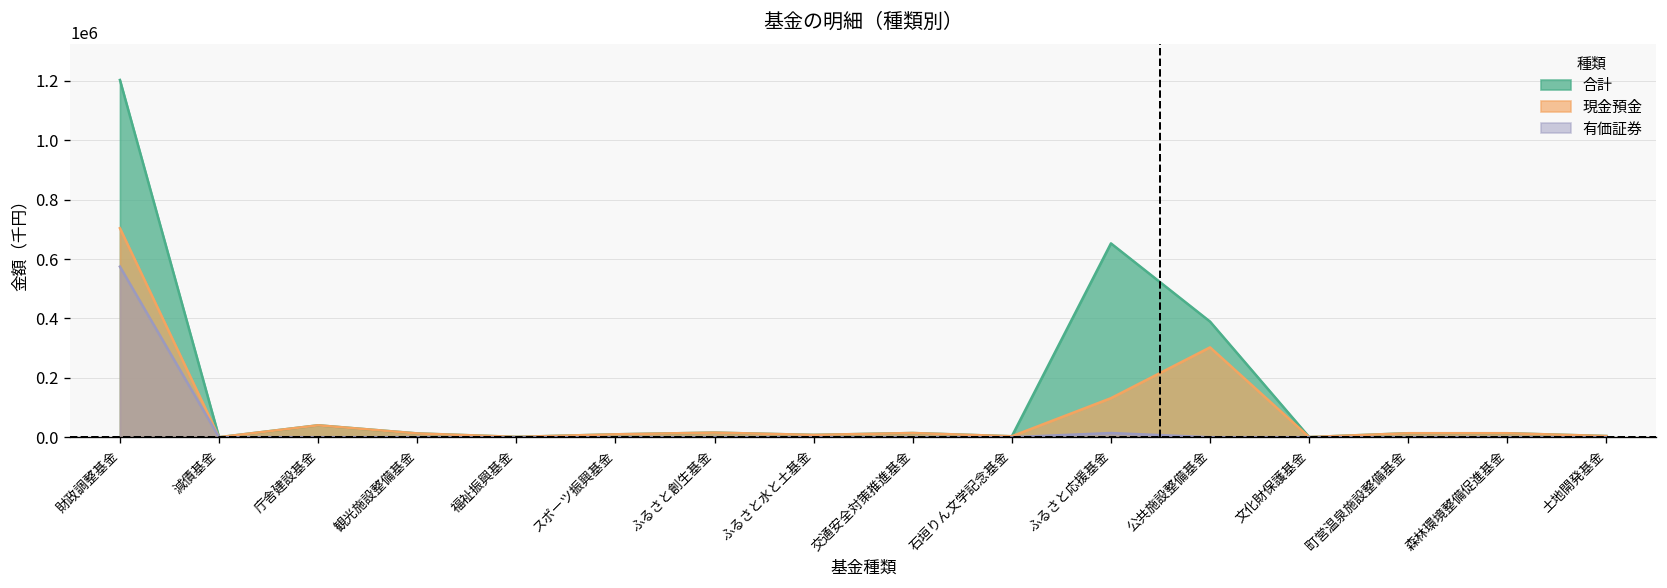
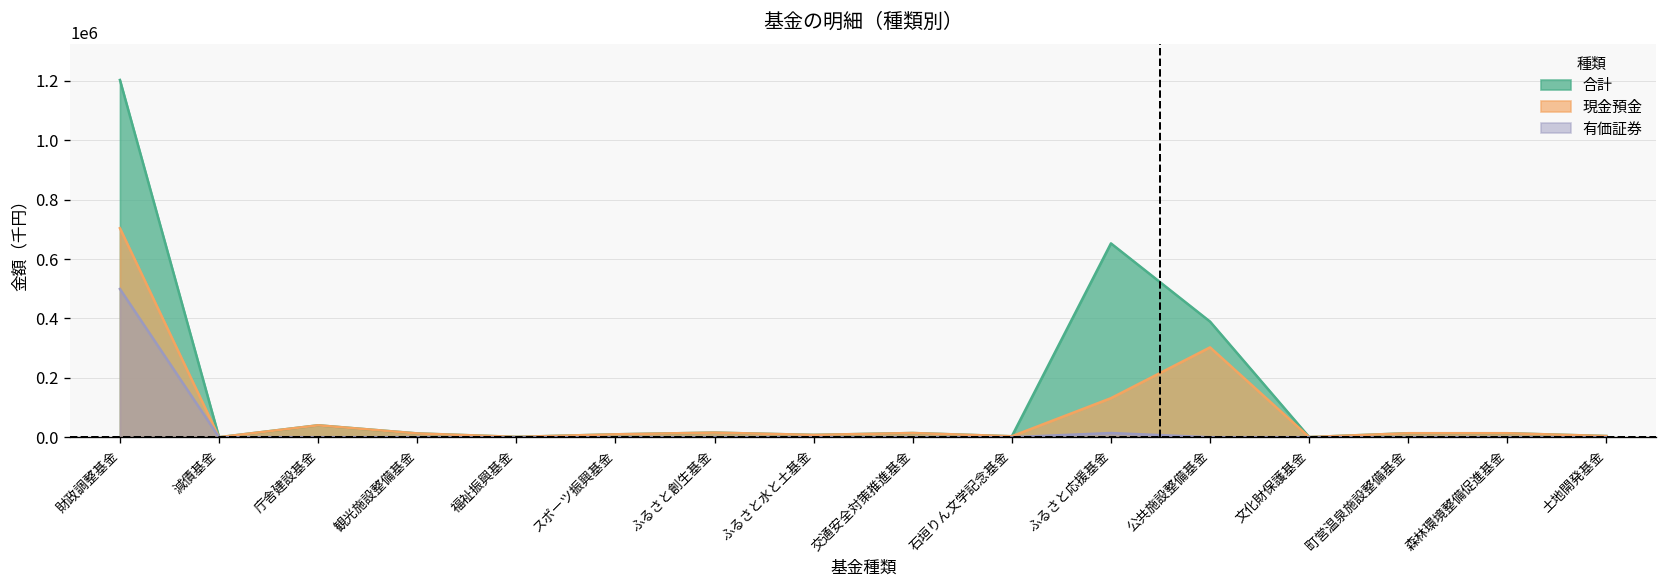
  {
    "合計": {
      "財政調整基金": 1200000,
      "ふるさと応援基金": 650000,
      "公共施設整備基金": 390000
    },
    "現金預金": {
      "財政調整基金": 700000,
      "ふるさと応援基金": 130000,
      "公共施設整備基金": 300000
    },
    "有価証券": {
-     "財政調整基金": 570000,
+     "財政調整基金": 500000,
      "庁舎建設基金": 0,
      "観光施設整備基金": 0,
      "ふるさと創生基金": 0,
      "交通安全対策推進基金": 0,
      "ふるさと応援基金": 10000,
      "公共施設整備基金": 0,
      "町営温泉施設整備基金": 0,
      "森林環境整備促進基金": 0
    }
  }
